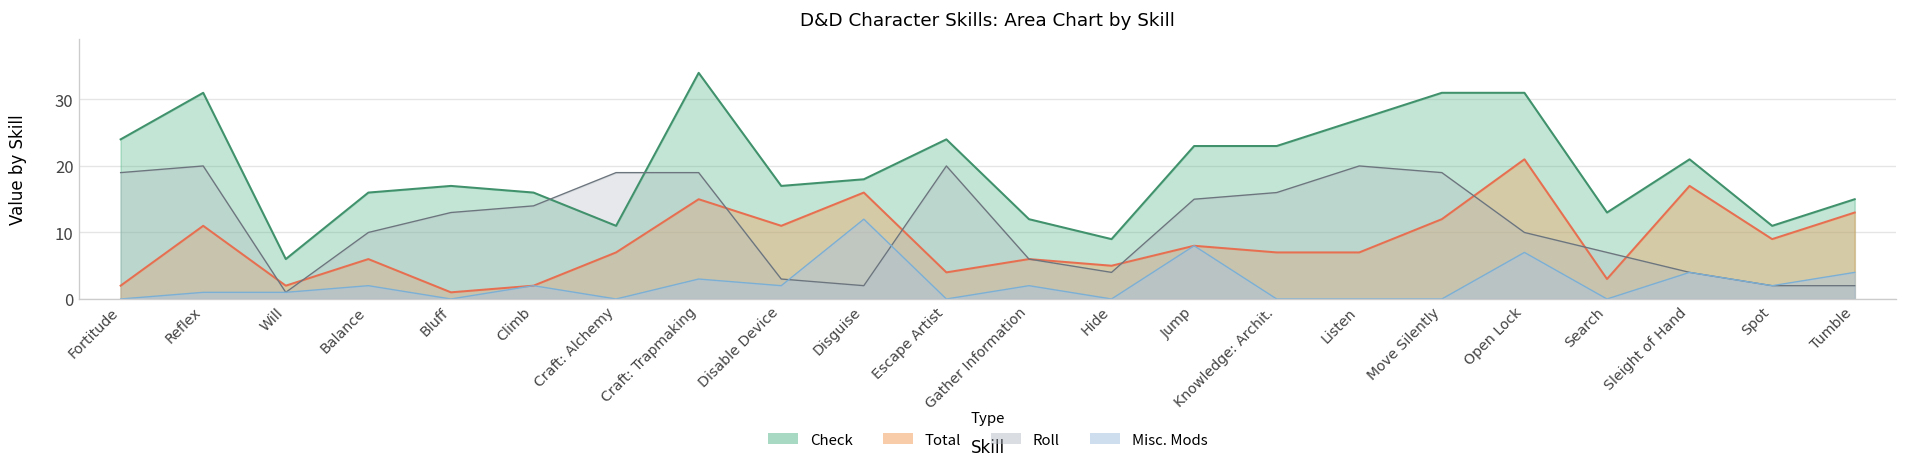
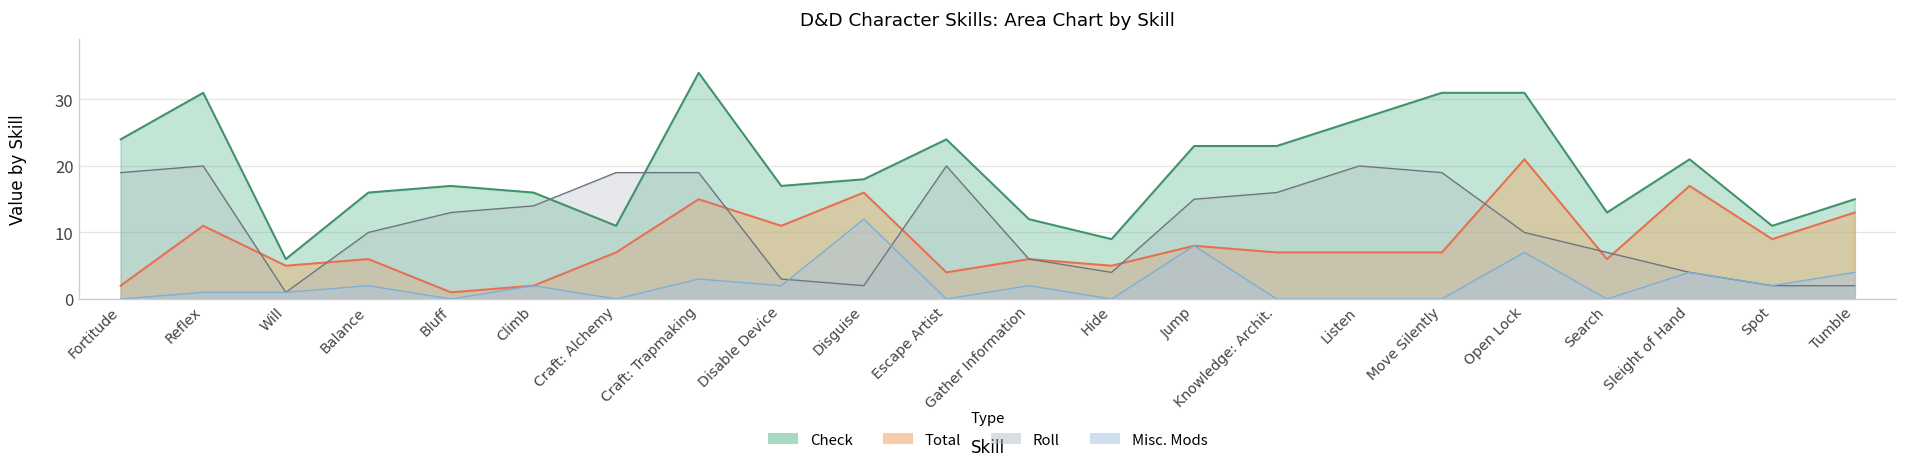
  {
    "Total": {
      "Fortitude": 2,
      "Reflex": 11,
-     "Will": 2,
+     "Will": 5,
      "Balance": 6,
      "Bluff": 1,
      "Craft: Alchemy": 7,
      "Craft: Trapmaking": 15,
      "Disable Device": 11,
      "Disguise": 16,
      "Escape Artist": 4,
      "Hide": 5,
      "Knowledge: Archit.": 7,
      "Listen": 7,
-     "Move Silently": 12,
+     "Move Silently": 7,
      "Open Lock": 21,
-     "Search": 3,
+     "Search": 6,
      "Sleight of Hand": 17,
      "Spot": 9,
      "Tumble": 13
    }
  }
